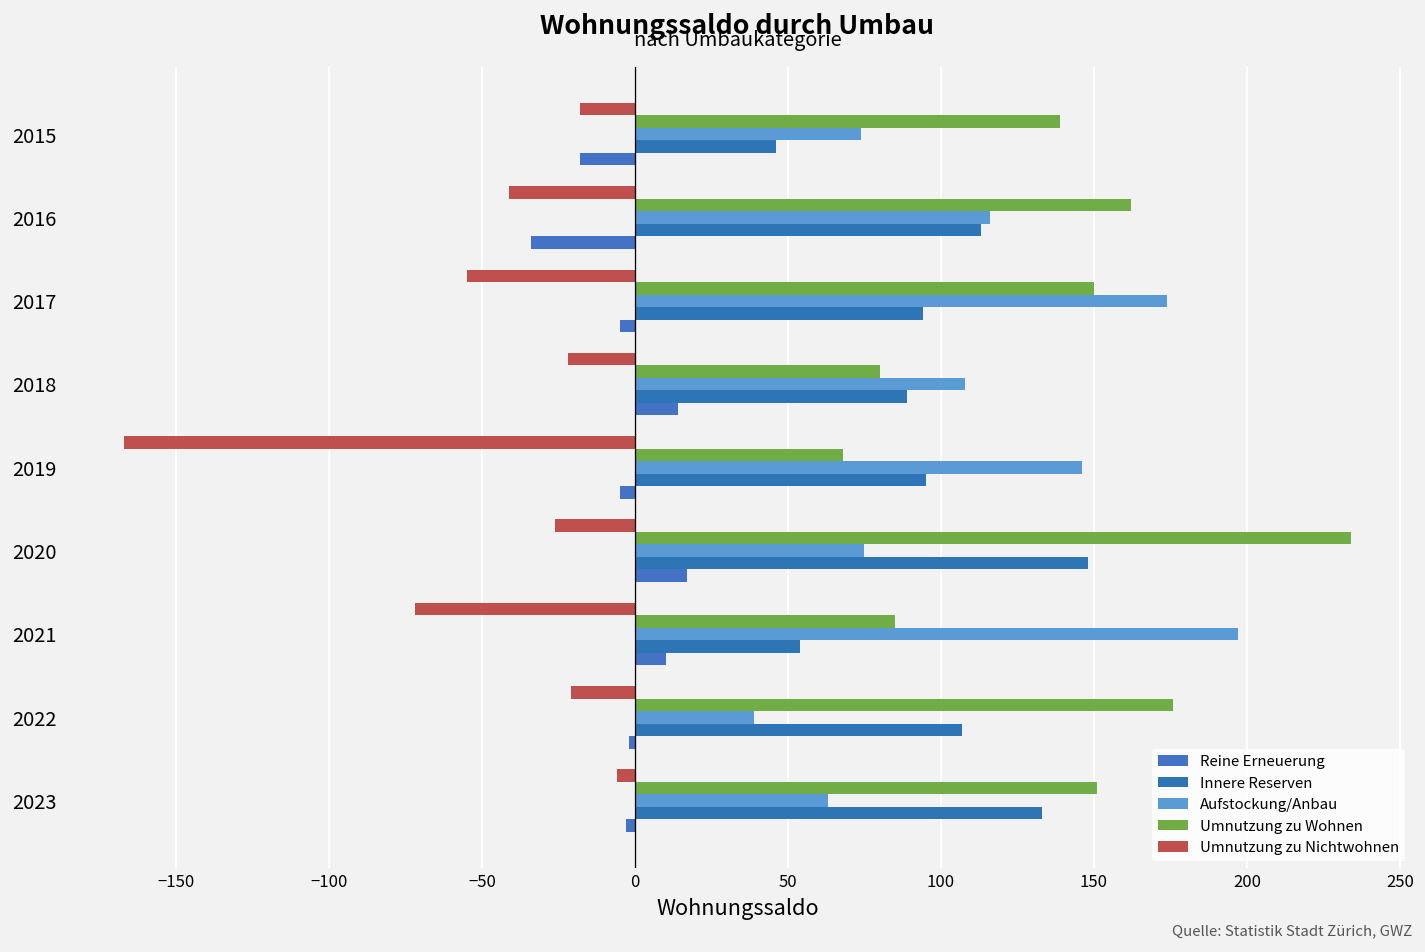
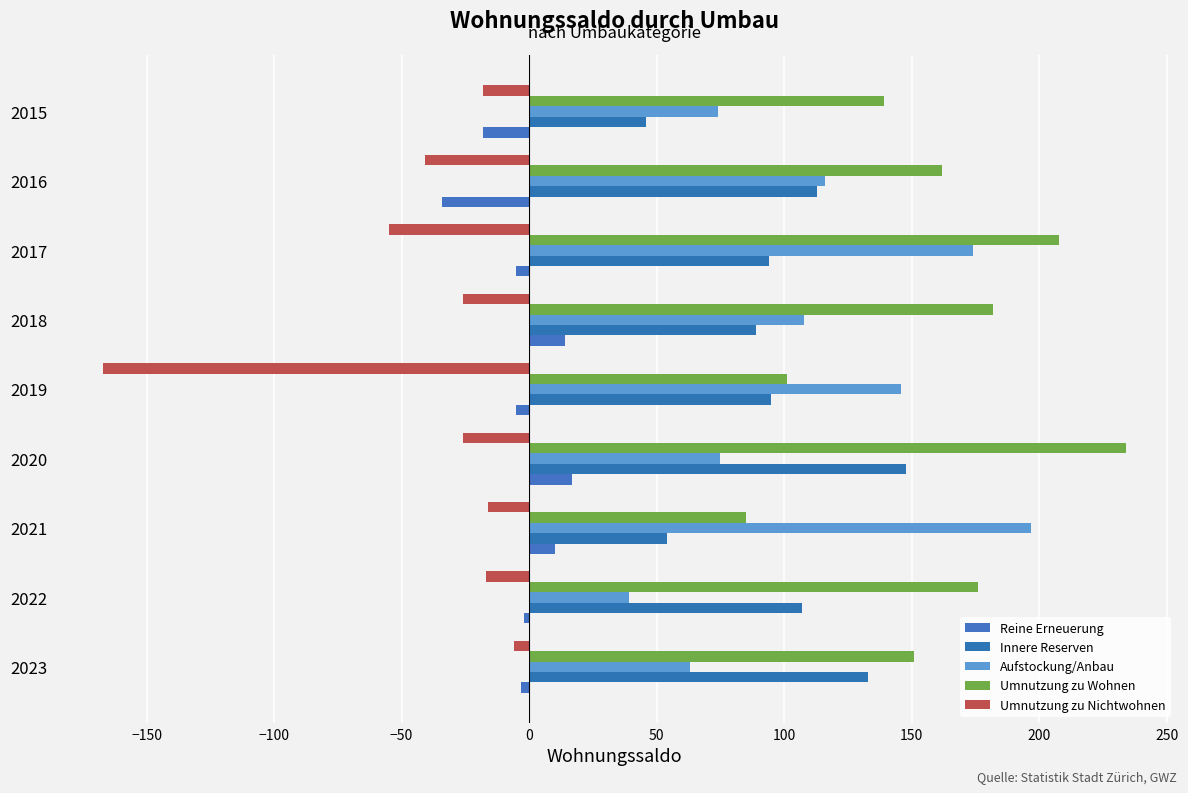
  {
    "Umnutzung zu Wohnen": {
      "2015": 139,
      "2016": 162,
-     "2017": 150,
-     "2018": 80,
-     "2019": 68,
+     "2017": 208,
+     "2018": 182,
+     "2019": 101,
      "2020": 234,
      "2021": 85,
      "2022": 176,
      "2023": 151
    },
    "Umnutzung zu Nichtwohnen": {
      "2015": -18,
      "2016": -41,
      "2017": -55,
-     "2018": -22,
+     "2018": -26,
      "2019": -167,
      "2020": -26,
-     "2021": -72,
-     "2022": -21,
+     "2021": -16,
+     "2022": -17,
      "2023": -6
    }
  }
